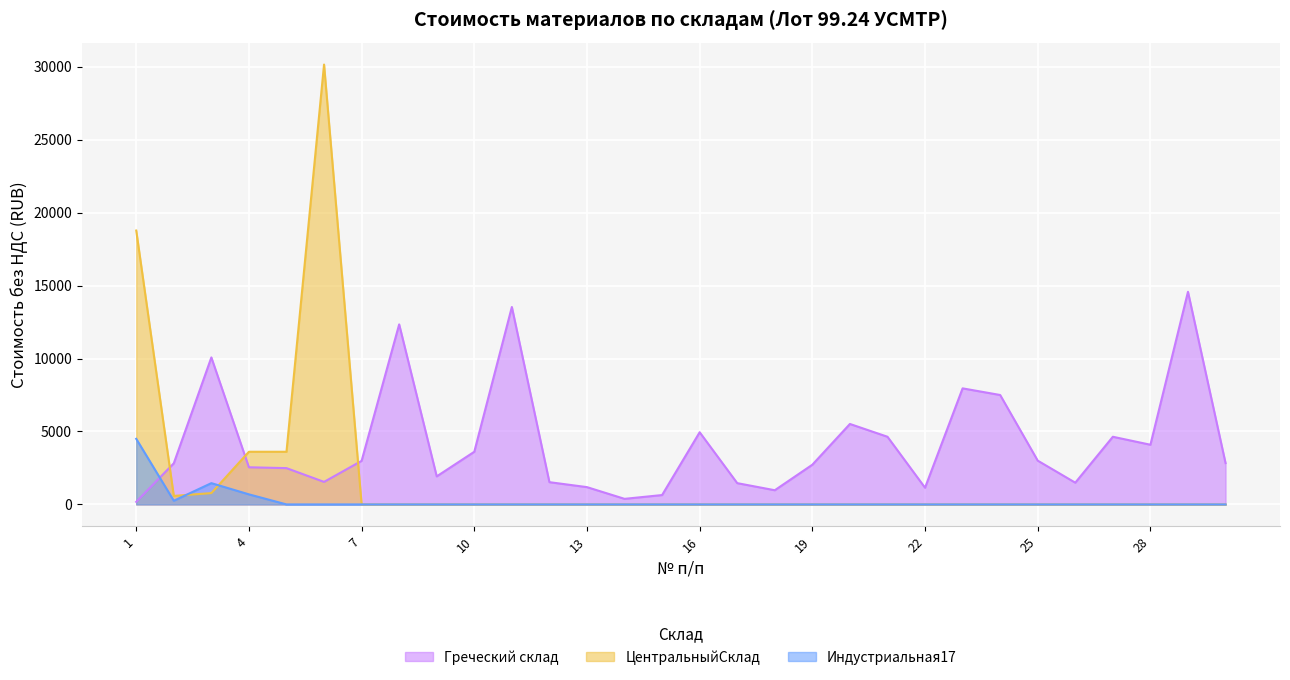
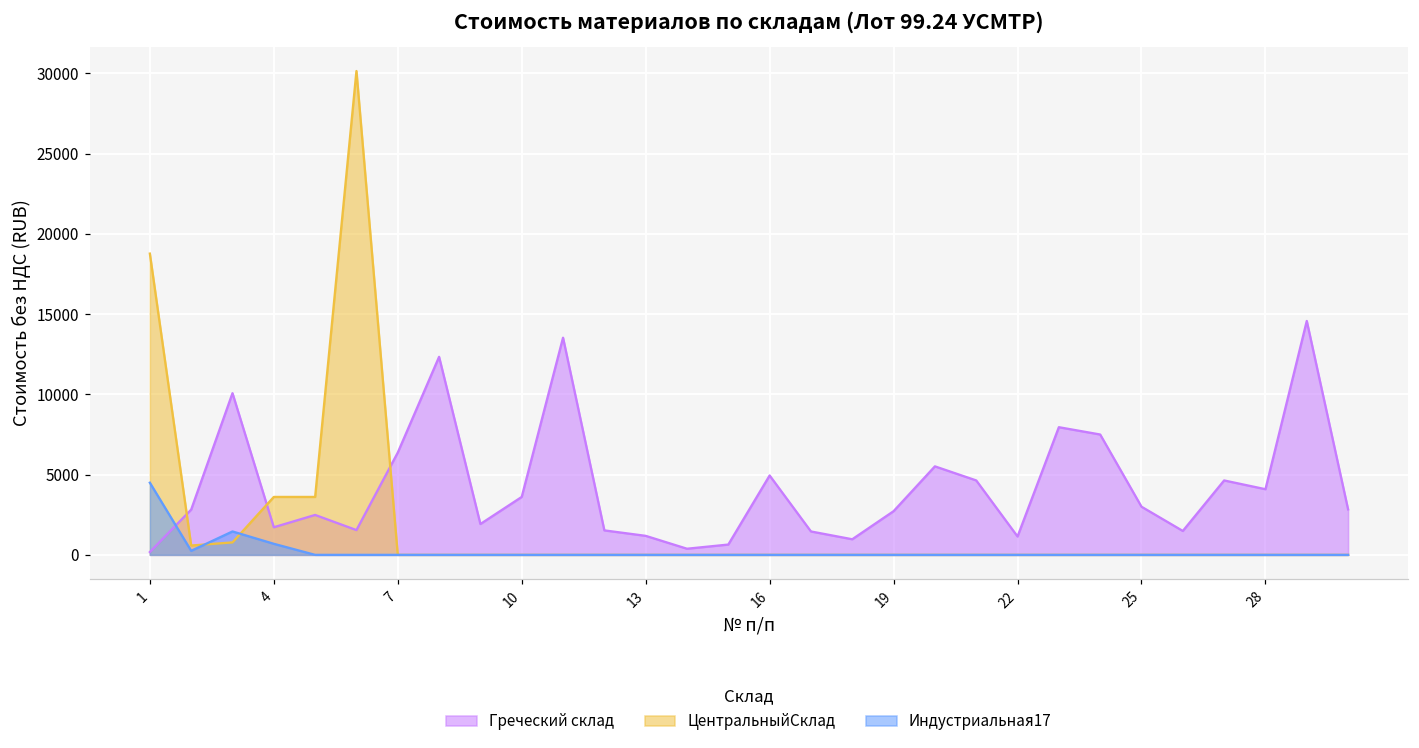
  {
    "Греческий склад": {
      "1": 200,
-     "4": 2500,
-     "7": 3000,
+     "4": 1700,
+     "7": 6400,
      "10": 3600,
      "13": 1200,
      "16": 4900,
      "19": 2700,
      "22": 1100,
      "25": 3000,
      "28": 4100
    },
    "ЦентральныйСклад": {
      "1": 18800,
      "4": 3600
    },
    "Индустриальная17": {
      "1": 4500,
      "4": 700
    }
  }
